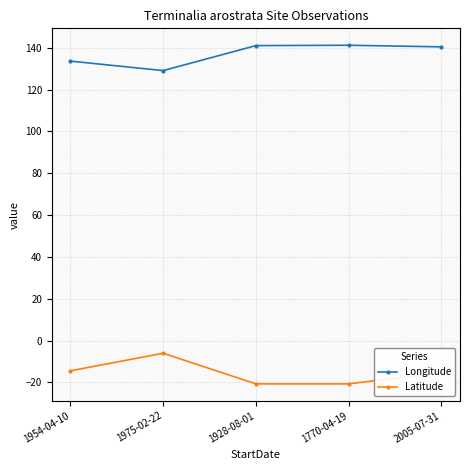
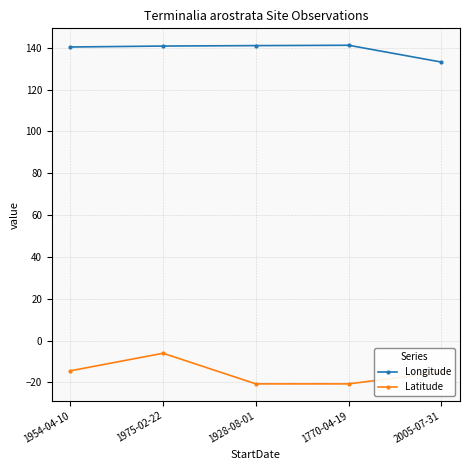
  {
    "Longitude": {
-     "1954-04-10": 134,
-     "1975-02-22": 129,
+     "1954-04-10": 140,
+     "1975-02-22": 141,
      "1928-08-01": 141,
      "1770-04-19": 141,
-     "2005-07-31": 140
+     "2005-07-31": 133
    },
    "Latitude": {
      "1954-04-10": -15,
      "1975-02-22": -6,
      "1928-08-01": -21,
      "1770-04-19": -21
    }
  }
